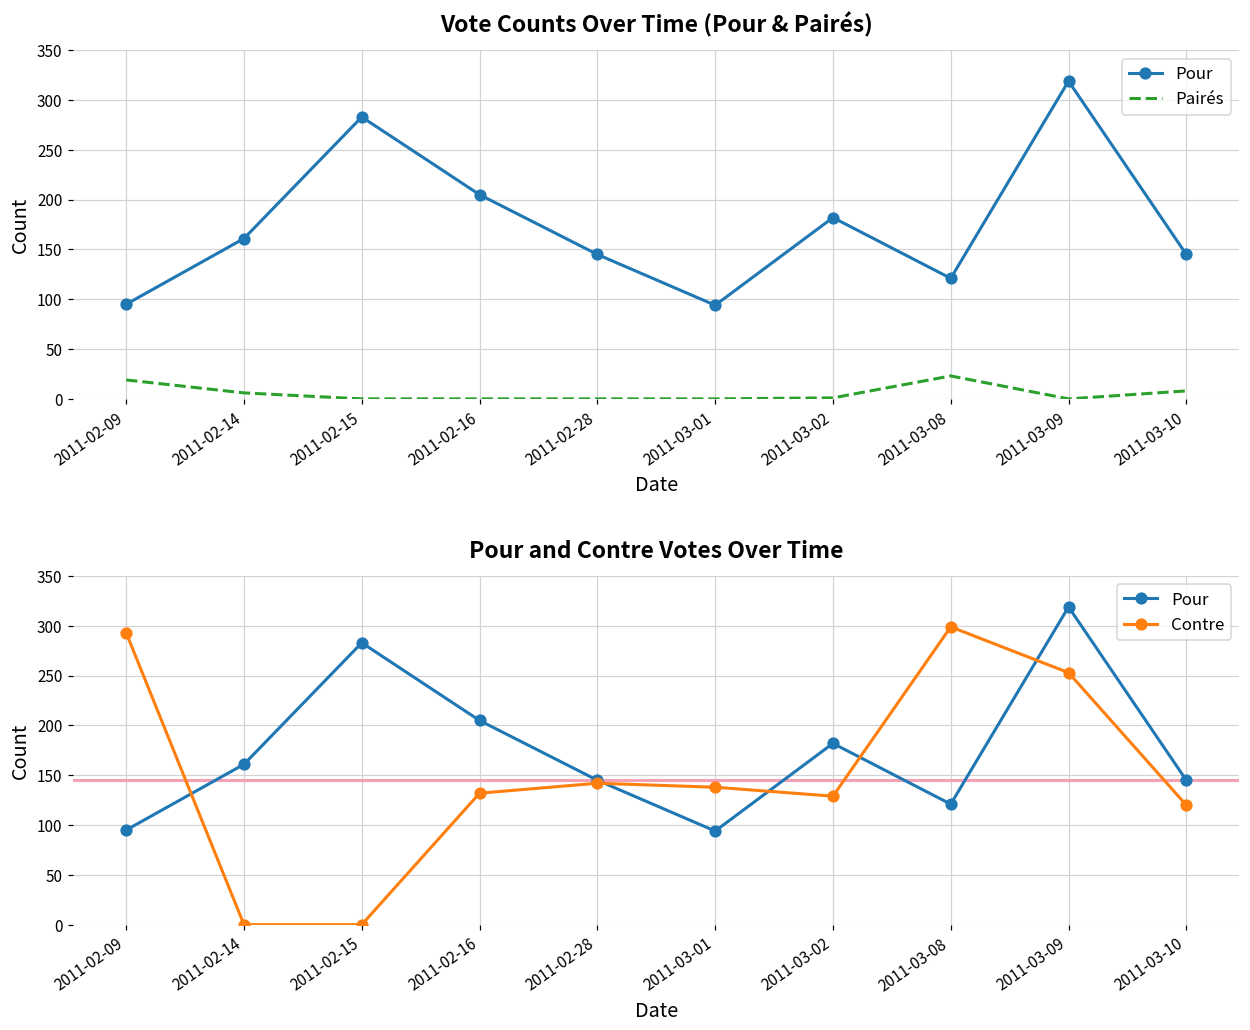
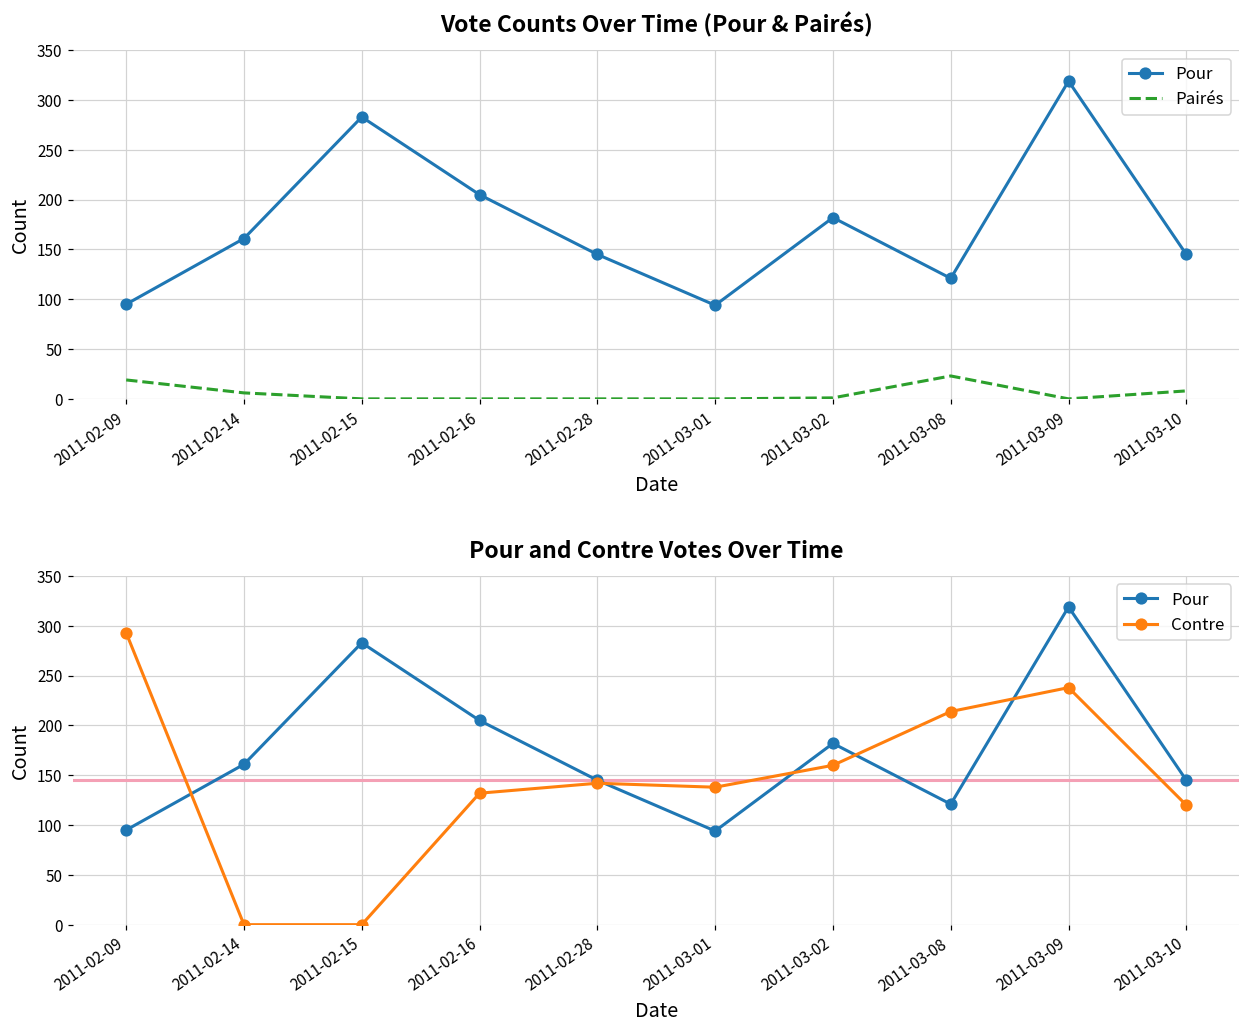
  {
    "Vote Counts Over Time (Pour & Pairés)": {
      "Pour": {
        "2011-02-09": 100,
        "2011-02-14": 160,
        "2011-02-15": 280,
        "2011-02-16": 210,
        "2011-02-28": 150,
        "2011-03-01": 90,
        "2011-03-02": 180,
        "2011-03-08": 120,
        "2011-03-09": 320,
        "2011-03-10": 150
      },
      "Pairés": {
        "2011-02-09": 20,
        "2011-02-14": 10,
        "2011-02-15": 0,
        "2011-02-16": 0,
        "2011-02-28": 0,
        "2011-03-01": 0,
        "2011-03-02": 0,
        "2011-03-08": 20,
        "2011-03-09": 0,
        "2011-03-10": 10
      }
    },
    "Pour and Contre Votes Over Time": {
      "Pour": {
        "2011-02-09": 100,
        "2011-02-14": 160,
        "2011-02-15": 280,
        "2011-02-16": 210,
        "2011-02-28": 150,
        "2011-03-01": 90,
        "2011-03-02": 180,
        "2011-03-08": 120,
        "2011-03-09": 320,
        "2011-03-10": 150
      },
      "Contre": {
        "2011-02-09": 290,
        "2011-02-14": 0,
        "2011-02-15": 0,
        "2011-02-16": 130,
        "2011-02-28": 140,
        "2011-03-01": 140,
-       "2011-03-02": 130,
-       "2011-03-08": 300,
-       "2011-03-09": 250,
+       "2011-03-02": 160,
+       "2011-03-08": 210,
+       "2011-03-09": 240,
        "2011-03-10": 120
      }
    }
  }
